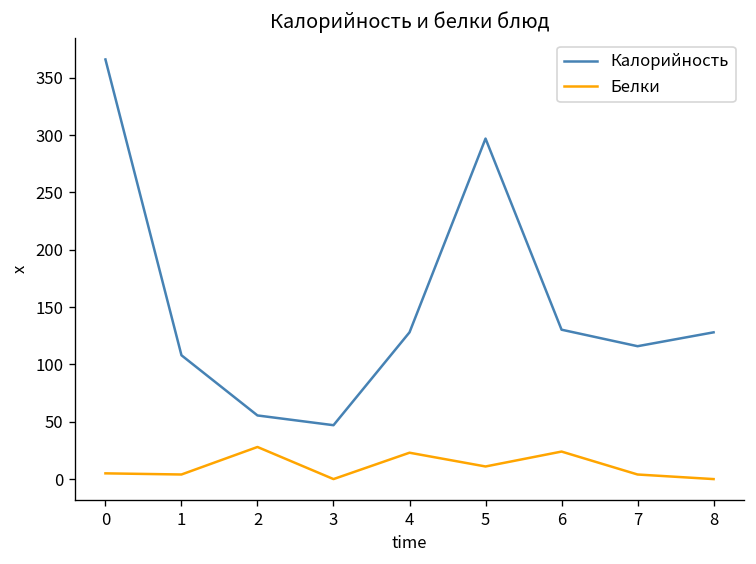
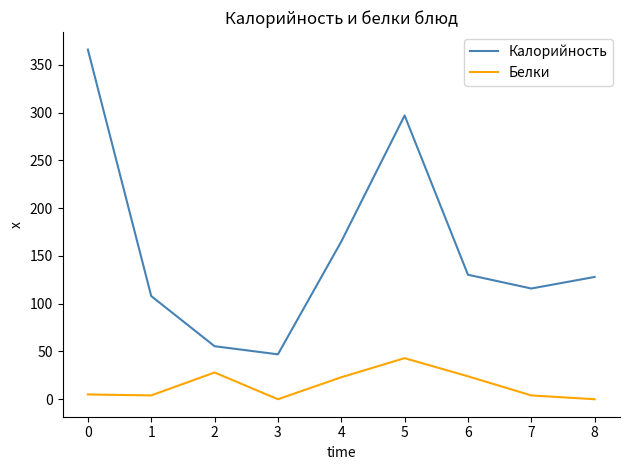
  {
    "Калорийность": {
      "0": 370,
      "1": 110,
      "2": 60,
      "3": 50,
-     "4": 130,
+     "4": 170,
      "5": 300,
      "6": 130,
      "7": 120,
      "8": 130
    },
    "Белки": {
      "0": 10,
      "1": 0,
      "2": 30,
      "3": 0,
      "4": 20,
-     "5": 10,
+     "5": 40,
      "6": 20,
      "7": 0,
      "8": 0
    }
  }
